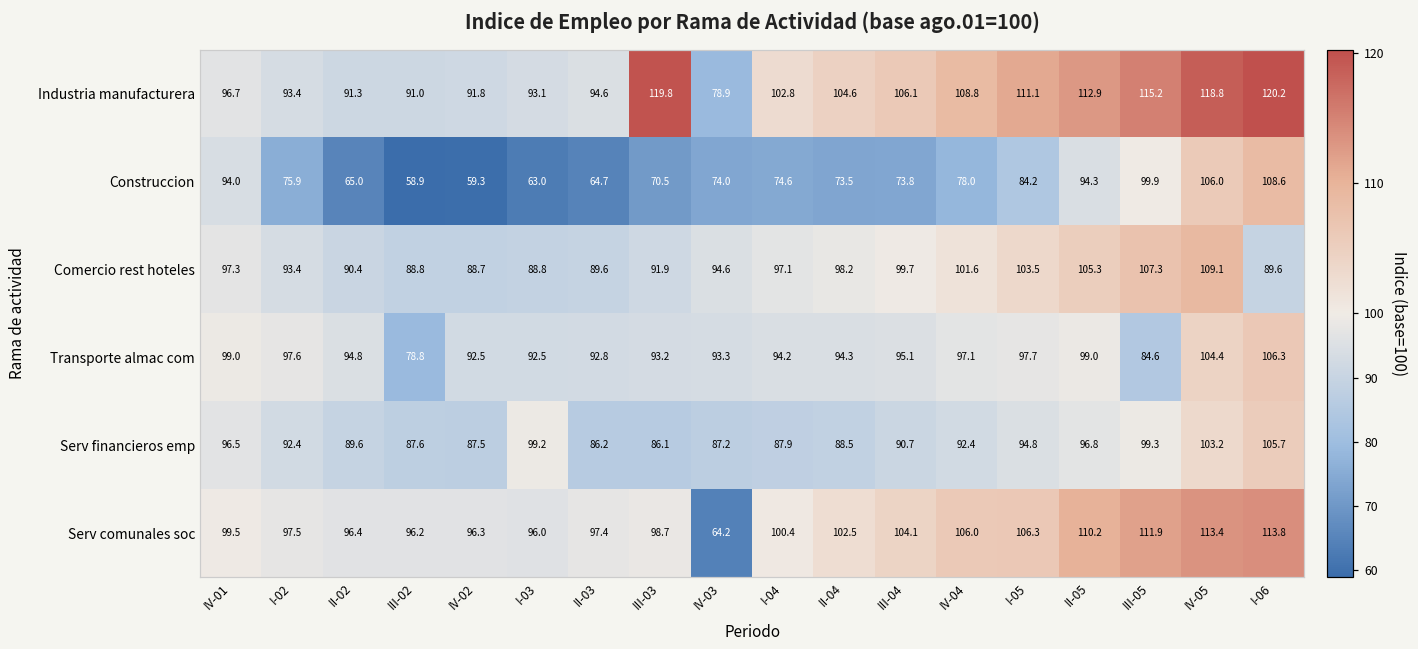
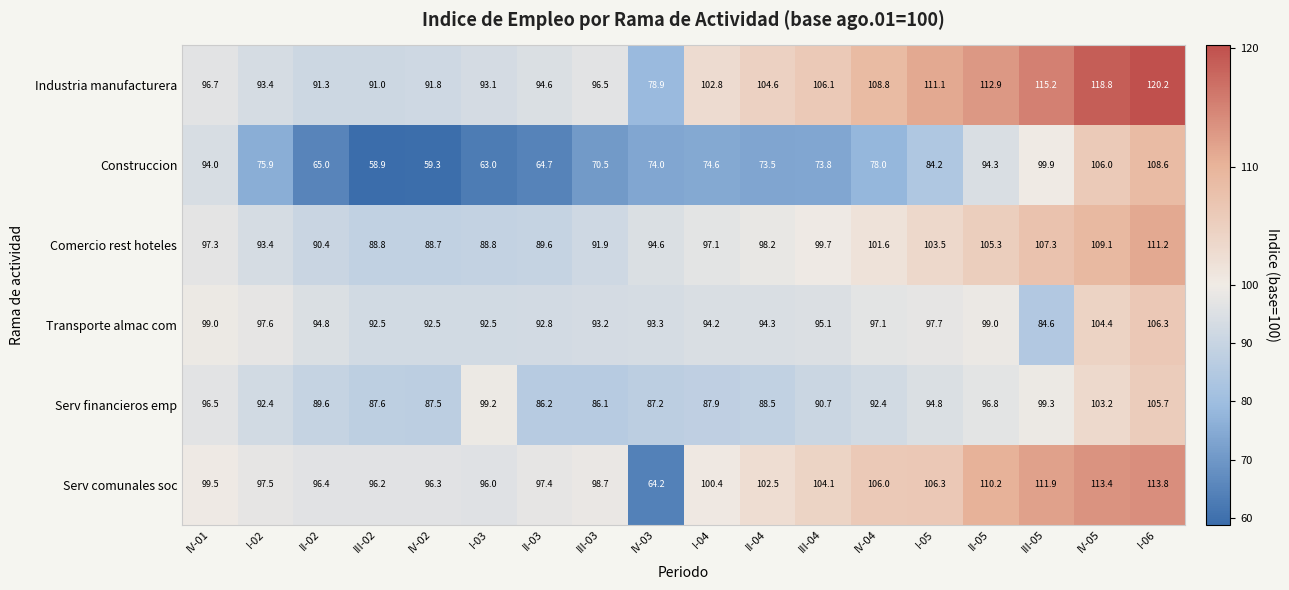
  {
    "Industria manufacturera": {
      "IV-01": 96.7,
      "I-02": 93.4,
      "II-02": 91.3,
      "III-02": 91.0,
      "IV-02": 91.8,
      "I-03": 93.1,
      "II-03": 94.6,
-     "III-03": 119.8,
+     "III-03": 96.5,
      "IV-03": 78.9,
      "I-04": 102.8,
      "II-04": 104.6,
      "III-04": 106.1,
      "IV-04": 108.8,
      "I-05": 111.1,
      "II-05": 112.9,
      "III-05": 115.2,
      "IV-05": 118.8,
      "I-06": 120.2
    },
    "Construccion": {
      "IV-01": 94.0,
      "I-02": 75.9,
      "II-02": 65.0,
      "III-02": 58.9,
      "IV-02": 59.3,
      "I-03": 63.0,
      "II-03": 64.7,
      "III-03": 70.5,
      "IV-03": 74.0,
      "I-04": 74.6,
      "II-04": 73.5,
      "III-04": 73.8,
      "IV-04": 78.0,
      "I-05": 84.2,
      "II-05": 94.3,
      "III-05": 99.9,
      "IV-05": 106.0,
      "I-06": 108.6
    },
    "Comercio rest hoteles": {
      "IV-01": 97.3,
      "I-02": 93.4,
      "II-02": 90.4,
      "III-02": 88.8,
      "IV-02": 88.7,
      "I-03": 88.8,
      "II-03": 89.6,
      "III-03": 91.9,
      "IV-03": 94.6,
      "I-04": 97.1,
      "II-04": 98.2,
      "III-04": 99.7,
      "IV-04": 101.6,
      "I-05": 103.5,
      "II-05": 105.3,
      "III-05": 107.3,
      "IV-05": 109.1,
-     "I-06": 89.6
+     "I-06": 111.2
    },
    "Transporte almac com": {
      "IV-01": 99.0,
      "I-02": 97.6,
      "II-02": 94.8,
-     "III-02": 78.8,
+     "III-02": 92.5,
      "IV-02": 92.5,
      "I-03": 92.5,
      "II-03": 92.8,
      "III-03": 93.2,
      "IV-03": 93.3,
      "I-04": 94.2,
      "II-04": 94.3,
      "III-04": 95.1,
      "IV-04": 97.1,
      "I-05": 97.7,
      "II-05": 99.0,
      "III-05": 84.6,
      "IV-05": 104.4,
      "I-06": 106.3
    },
    "Serv financieros emp": {
      "IV-01": 96.5,
      "I-02": 92.4,
      "II-02": 89.6,
      "III-02": 87.6,
      "IV-02": 87.5,
      "I-03": 99.2,
      "II-03": 86.2,
      "III-03": 86.1,
      "IV-03": 87.2,
      "I-04": 87.9,
      "II-04": 88.5,
      "III-04": 90.7,
      "IV-04": 92.4,
      "I-05": 94.8,
      "II-05": 96.8,
      "III-05": 99.3,
      "IV-05": 103.2,
      "I-06": 105.7
    },
    "Serv comunales soc": {
      "IV-01": 99.5,
      "I-02": 97.5,
      "II-02": 96.4,
      "III-02": 96.2,
      "IV-02": 96.3,
      "I-03": 96.0,
      "II-03": 97.4,
      "III-03": 98.7,
      "IV-03": 64.2,
      "I-04": 100.4,
      "II-04": 102.5,
      "III-04": 104.1,
      "IV-04": 106.0,
      "I-05": 106.3,
      "II-05": 110.2,
      "III-05": 111.9,
      "IV-05": 113.4,
      "I-06": 113.8
    }
  }
